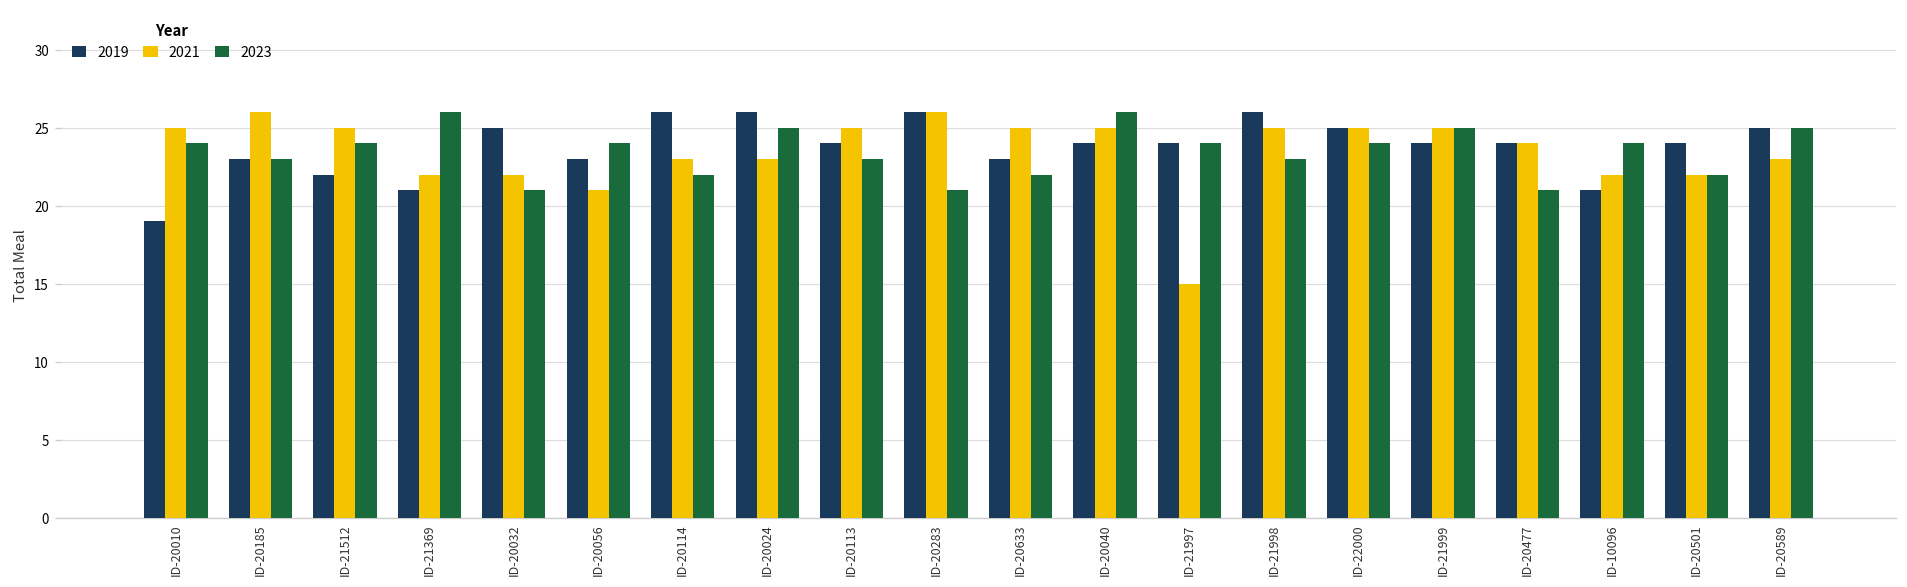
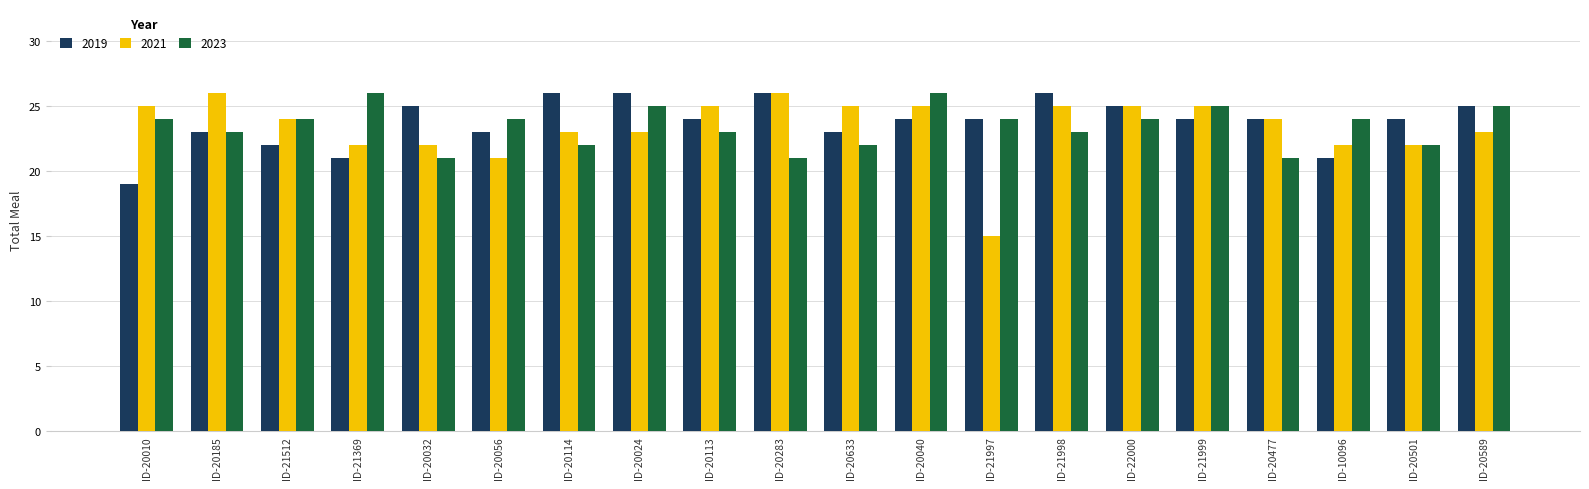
  {
    "2021": {
      "ID-20010": 25,
      "ID-20185": 26,
-     "ID-21512": 25,
+     "ID-21512": 24,
      "ID-21369": 22,
      "ID-20032": 22,
      "ID-20056": 21,
      "ID-20114": 23,
      "ID-20024": 23,
      "ID-20113": 25,
      "ID-20283": 26,
      "ID-20633": 25,
      "ID-20040": 25,
      "ID-21997": 15,
      "ID-21998": 25,
      "ID-22000": 25,
      "ID-21999": 25,
      "ID-20477": 24,
      "ID-10096": 22,
      "ID-20501": 22,
      "ID-20589": 23
    }
  }
